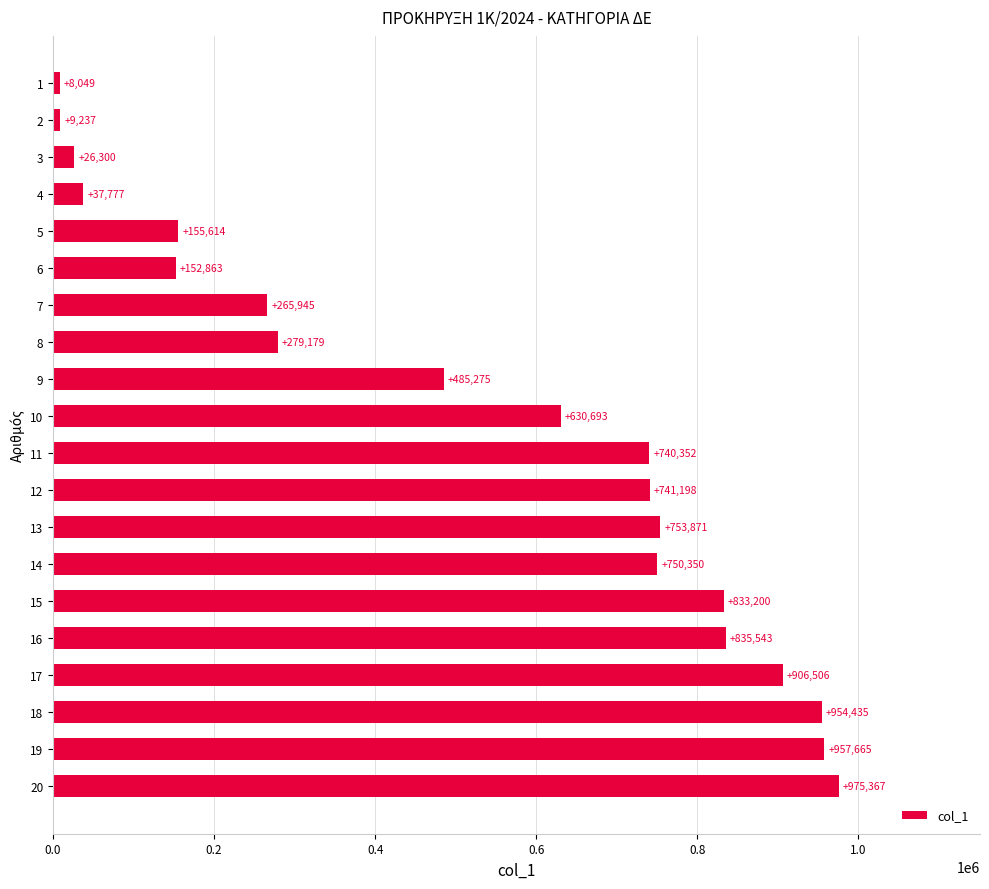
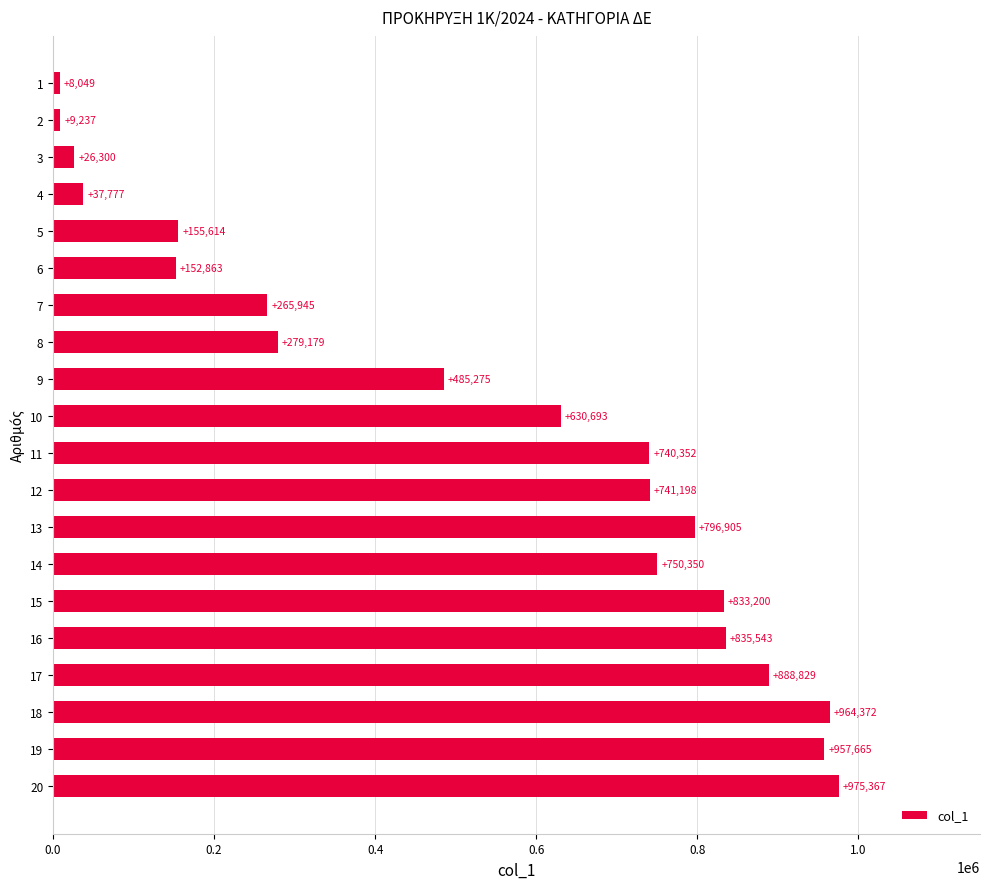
  {
    "1": "+8,049",
    "2": "+9,237",
    "3": "+26,300",
    "4": "+37,777",
    "5": "+155,614",
    "6": "+152,863",
    "7": "+265,945",
    "8": "+279,179",
    "9": "+485,275",
    "10": "+630,693",
    "11": "+740,352",
    "12": "+741,198",
-   "13": "+753,871",
+   "13": "+796,905",
    "14": "+750,350",
    "15": "+833,200",
    "16": "+835,543",
-   "17": "+906,506",
-   "18": "+954,435",
+   "17": "+888,829",
+   "18": "+964,372",
    "19": "+957,665",
    "20": "+975,367"
  }
